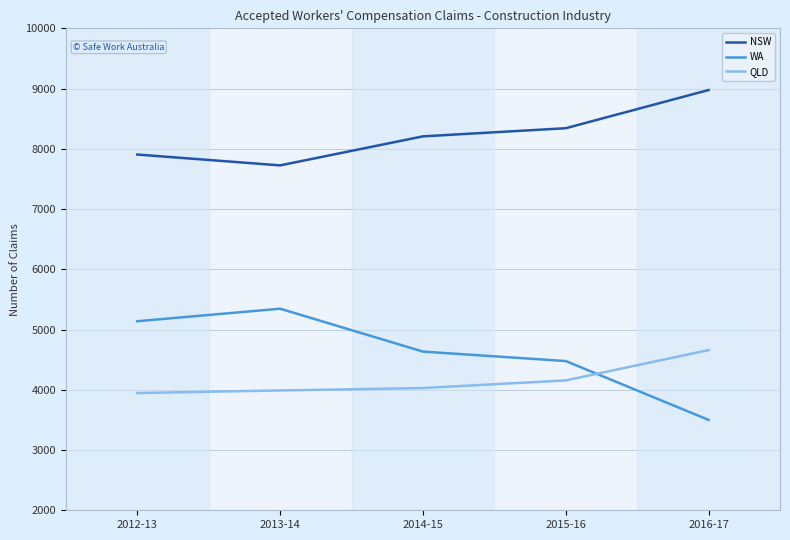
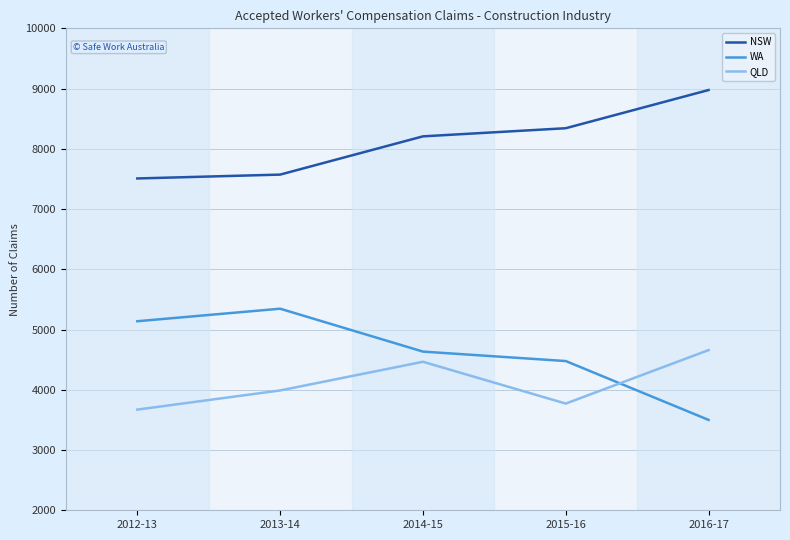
  {
    "NSW": {
-     "2012-13": 7900,
-     "2013-14": 7700,
+     "2012-13": 7500,
+     "2013-14": 7600,
      "2014-15": 8200,
      "2015-16": 8300,
      "2016-17": 9000
    },
    "WA": {
      "2012-13": 5100,
      "2013-14": 5300,
      "2014-15": 4600,
      "2015-16": 4500,
      "2016-17": 3500
    },
    "QLD": {
-     "2012-13": 3900,
+     "2012-13": 3700,
      "2013-14": 4000,
-     "2014-15": 4000,
-     "2015-16": 4200,
+     "2014-15": 4500,
+     "2015-16": 3800,
      "2016-17": 4700
    }
  }
